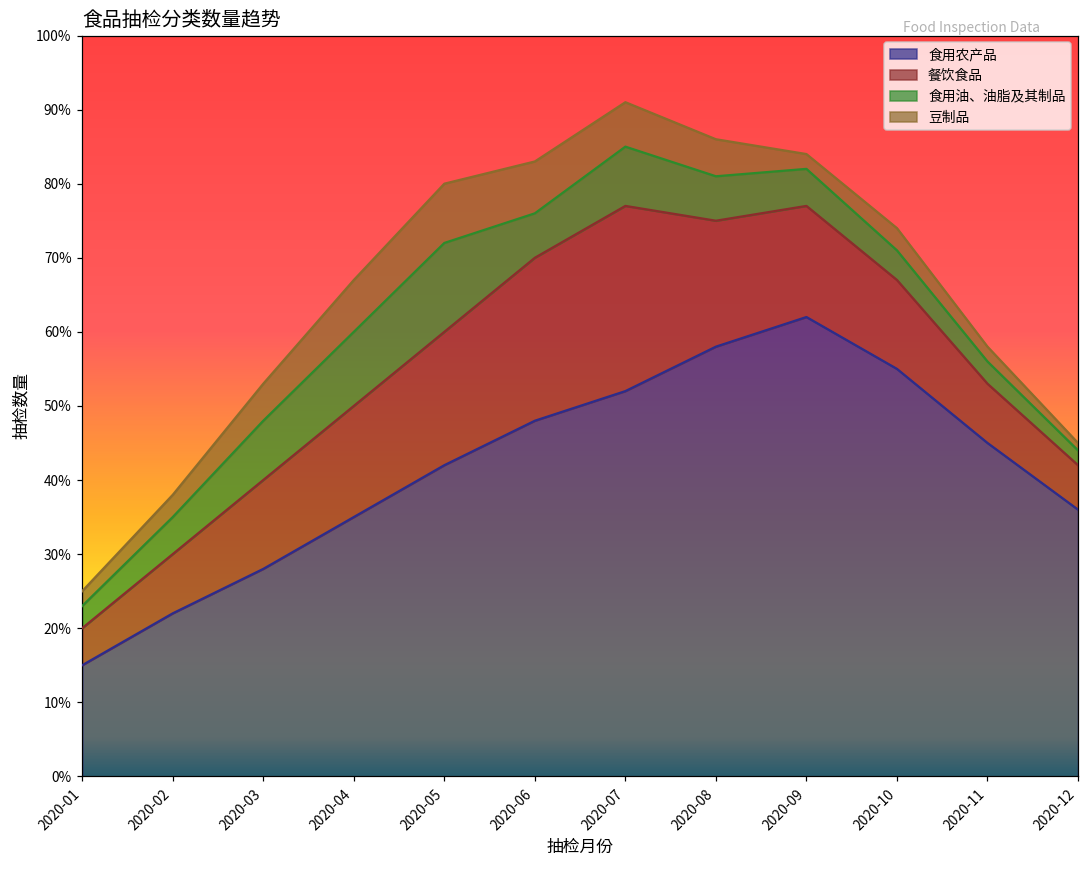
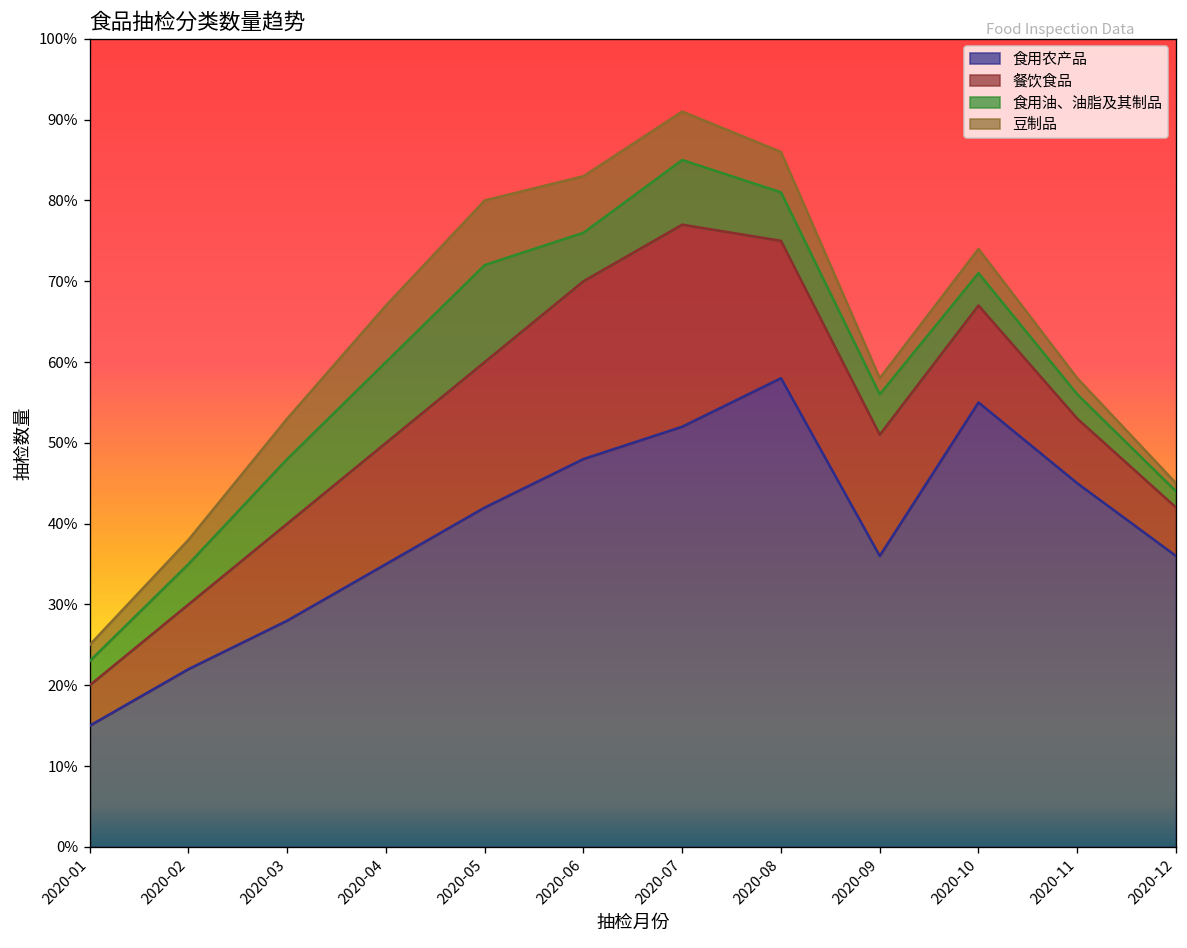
  {
    "食用农产品": {
      "2020-01": "15%",
      "2020-02": "22%",
      "2020-03": "28%",
      "2020-04": "35%",
      "2020-05": "42%",
      "2020-06": "48%",
      "2020-07": "52%",
      "2020-08": "58%",
-     "2020-09": "62%",
+     "2020-09": "36%",
      "2020-10": "55%",
      "2020-11": "45%",
      "2020-12": "36%"
    },
    "餐饮食品": {
      "2020-01": "5%",
      "2020-02": "8%",
      "2020-03": "12%",
      "2020-04": "15%",
      "2020-05": "18%",
      "2020-06": "22%",
      "2020-07": "25%",
      "2020-08": "17%",
      "2020-09": "15%",
      "2020-10": "12%",
      "2020-11": "8%",
      "2020-12": "6%"
    },
    "食用油、油脂及其制品": {
      "2020-01": "3%",
      "2020-02": "5%",
      "2020-03": "8%",
      "2020-04": "10%",
      "2020-05": "12%",
      "2020-06": "6%",
      "2020-07": "8%",
      "2020-08": "6%",
      "2020-09": "5%",
      "2020-10": "4%",
      "2020-11": "3%",
      "2020-12": "2%"
    },
    "豆制品": {
      "2020-01": "2%",
      "2020-02": "3%",
      "2020-03": "5%",
      "2020-04": "7%",
      "2020-05": "8%",
      "2020-06": "7%",
      "2020-07": "6%",
      "2020-08": "5%",
      "2020-09": "2%",
      "2020-10": "3%",
      "2020-11": "2%",
      "2020-12": "1%"
    }
  }
